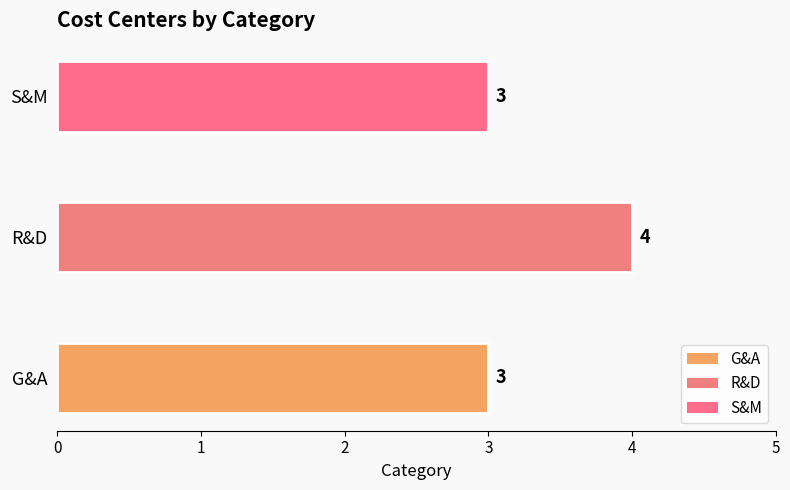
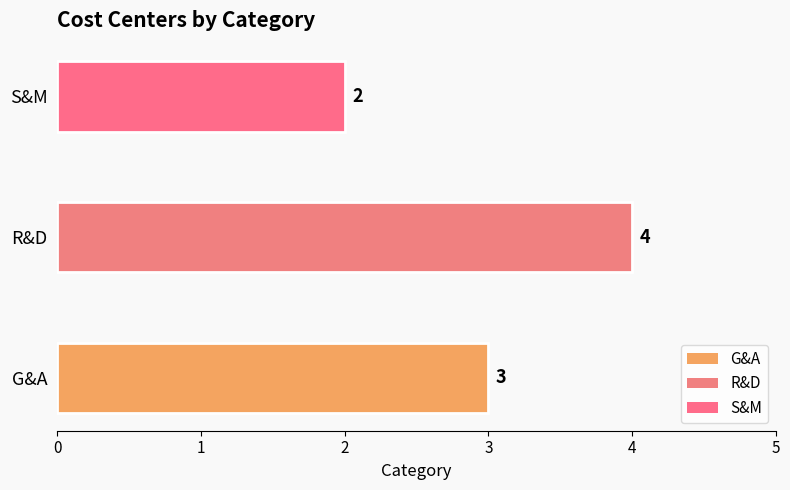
  {
-   "S&M": 3,
+   "S&M": 2,
    "R&D": 4,
    "G&A": 3
  }
